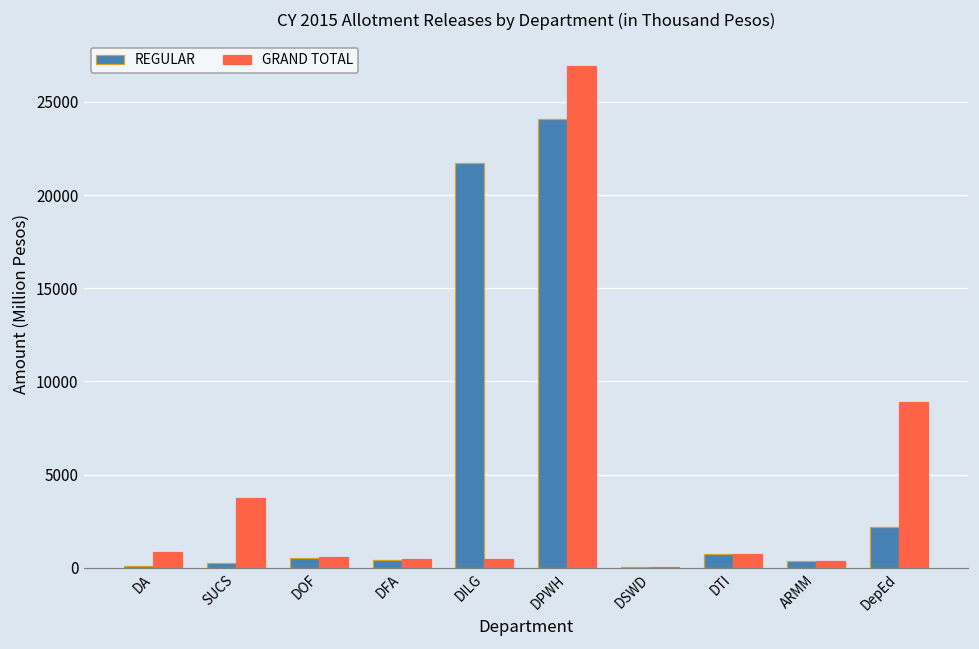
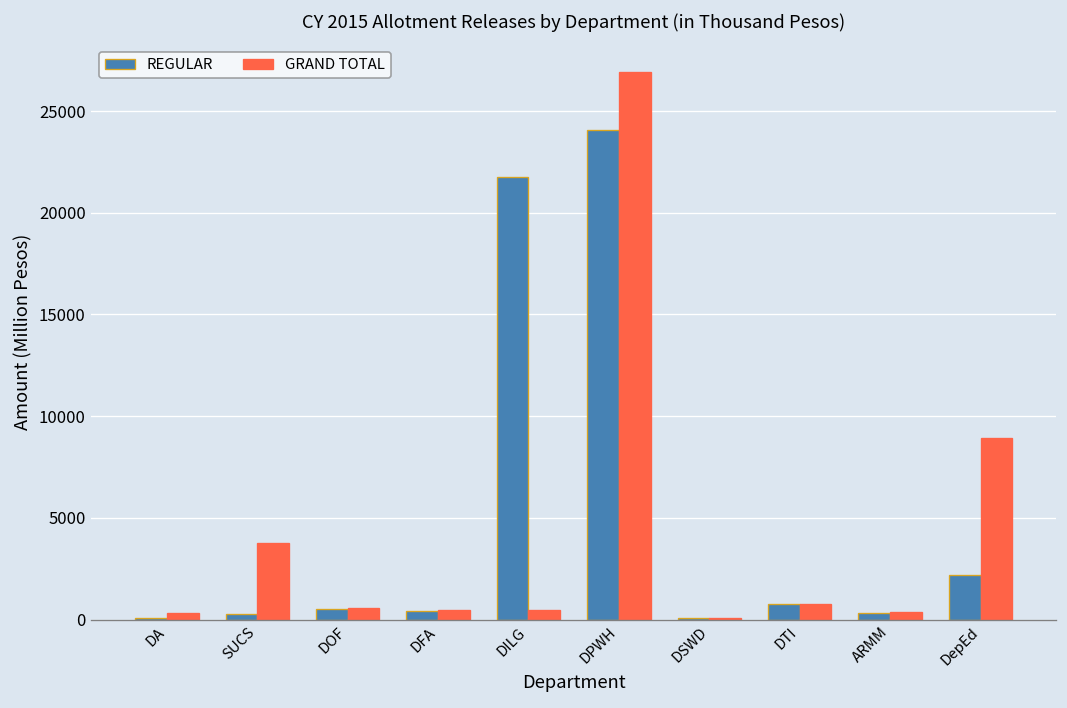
  {
    "REGULAR": {
      "SUCS": 300,
      "DOF": 500,
      "DFA": 400,
      "DILG": 21700,
      "DPWH": 24100,
      "DTI": 800,
      "ARMM": 300,
      "DepEd": 2200
    },
    "GRAND TOTAL": {
-     "DA": 800,
+     "DA": 300,
      "SUCS": 3700,
      "DOF": 600,
      "DFA": 500,
      "DILG": 500,
      "DPWH": 26900,
      "DTI": 800,
      "ARMM": 300,
      "DepEd": 8900
    }
  }
